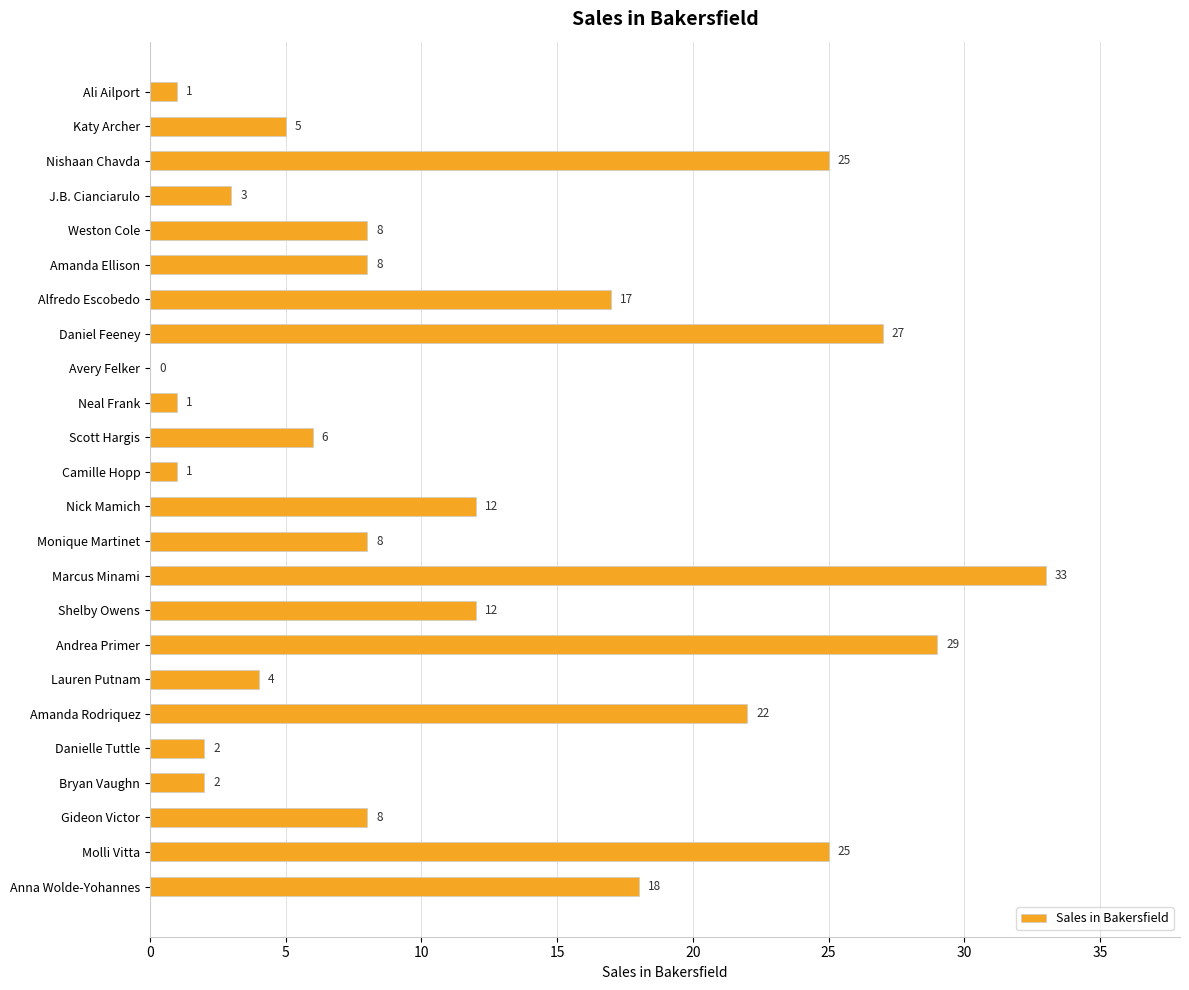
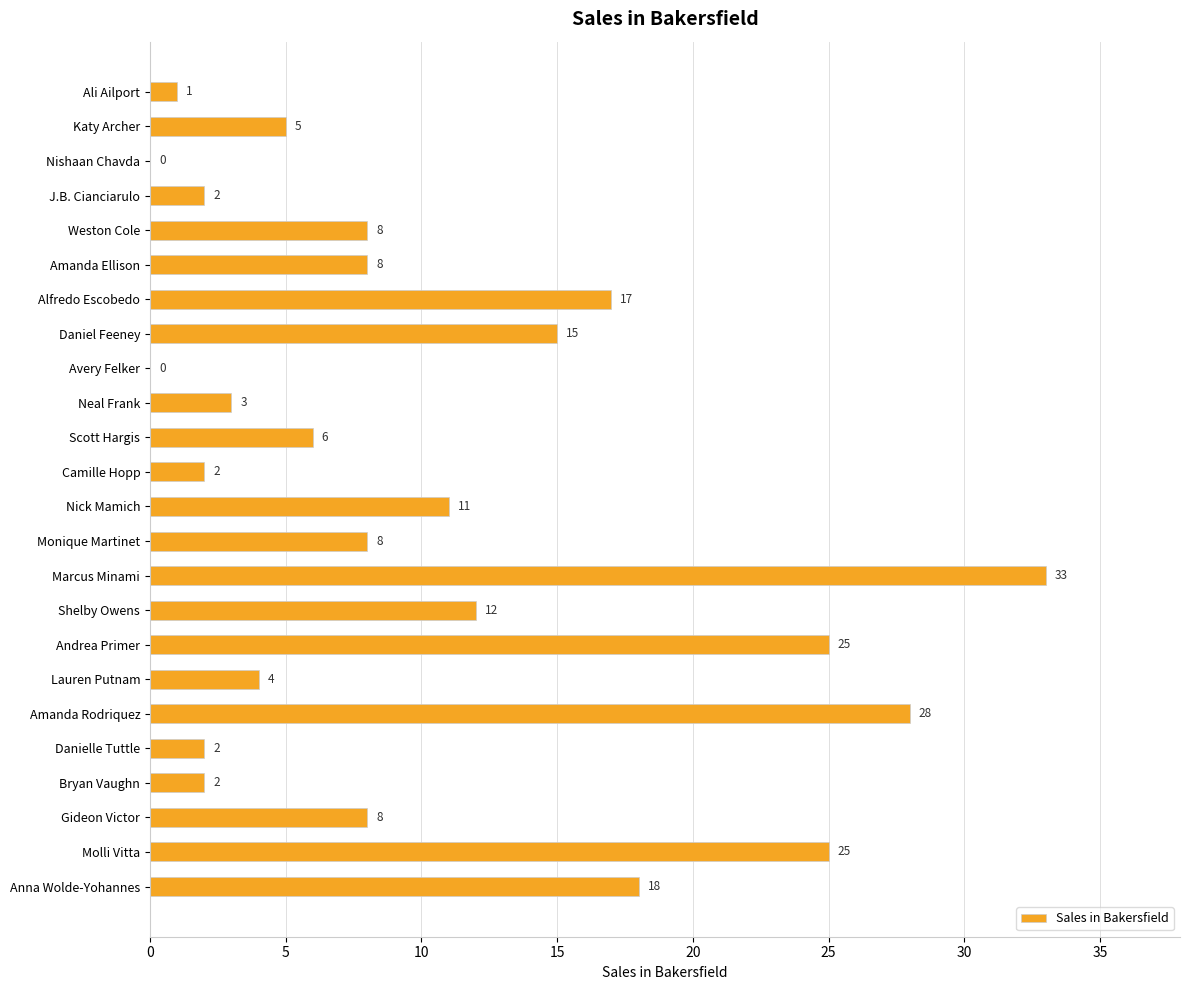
  {
    "Ali Ailport": 1,
    "Katy Archer": 5,
-   "Nishaan Chavda": 25,
-   "J.B. Cianciarulo": 3,
+   "Nishaan Chavda": 0,
+   "J.B. Cianciarulo": 2,
    "Weston Cole": 8,
    "Amanda Ellison": 8,
    "Alfredo Escobedo": 17,
-   "Daniel Feeney": 27,
+   "Daniel Feeney": 15,
    "Avery Felker": 0,
-   "Neal Frank": 1,
+   "Neal Frank": 3,
    "Scott Hargis": 6,
-   "Camille Hopp": 1,
-   "Nick Mamich": 12,
+   "Camille Hopp": 2,
+   "Nick Mamich": 11,
    "Monique Martinet": 8,
    "Marcus Minami": 33,
    "Shelby Owens": 12,
-   "Andrea Primer": 29,
+   "Andrea Primer": 25,
    "Lauren Putnam": 4,
-   "Amanda Rodriquez": 22,
+   "Amanda Rodriquez": 28,
    "Danielle Tuttle": 2,
    "Bryan Vaughn": 2,
    "Gideon Victor": 8,
    "Molli Vitta": 25,
    "Anna Wolde-Yohannes": 18
  }
